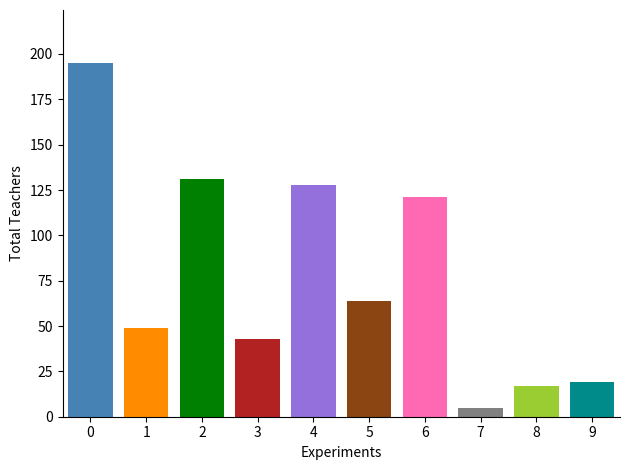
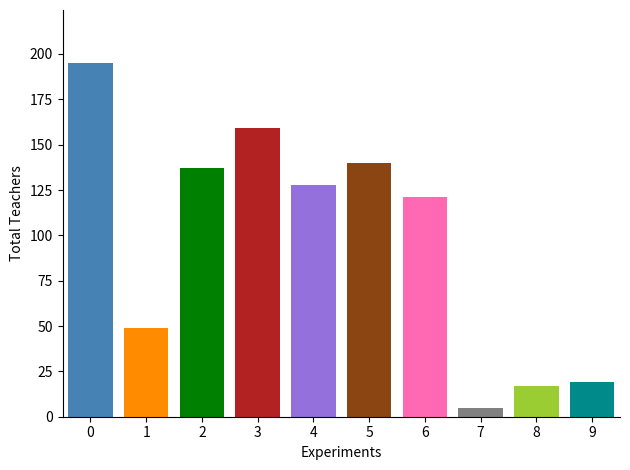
  {
    "0": 195,
    "1": 49,
-   "2": 131,
-   "3": 43,
+   "2": 137,
+   "3": 159,
    "4": 128,
-   "5": 64,
+   "5": 140,
    "6": 121,
    "7": 5,
    "8": 17,
    "9": 19
  }
